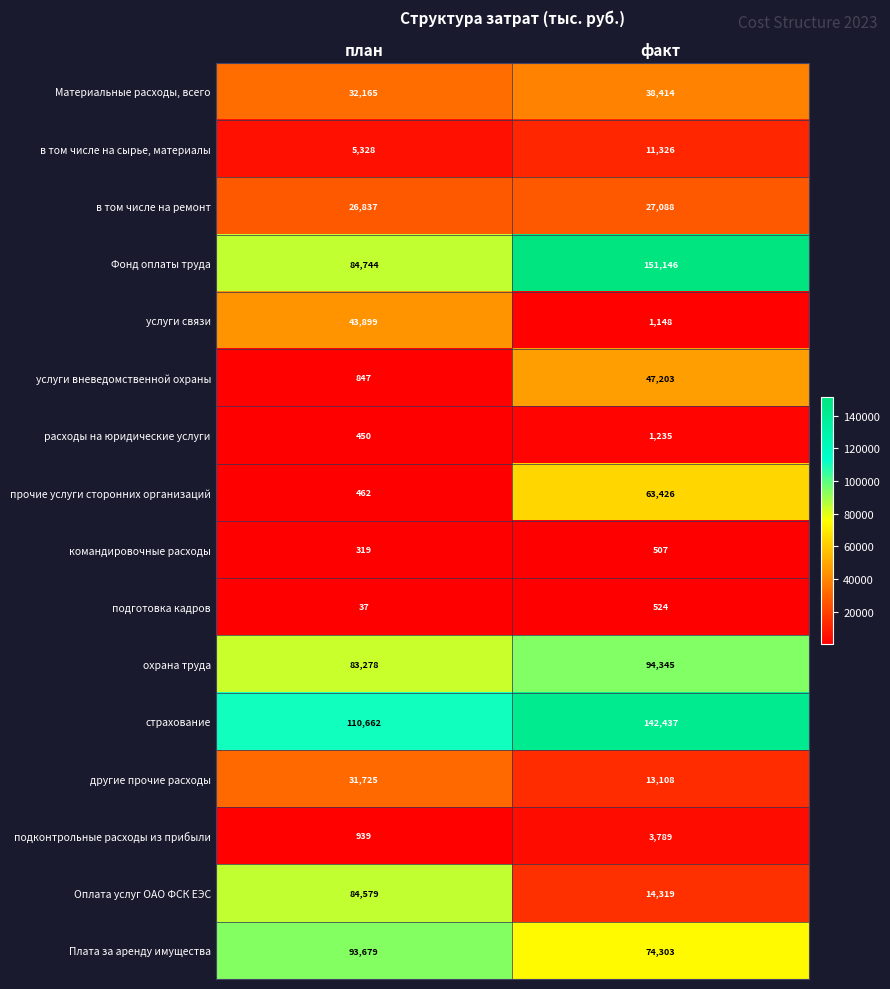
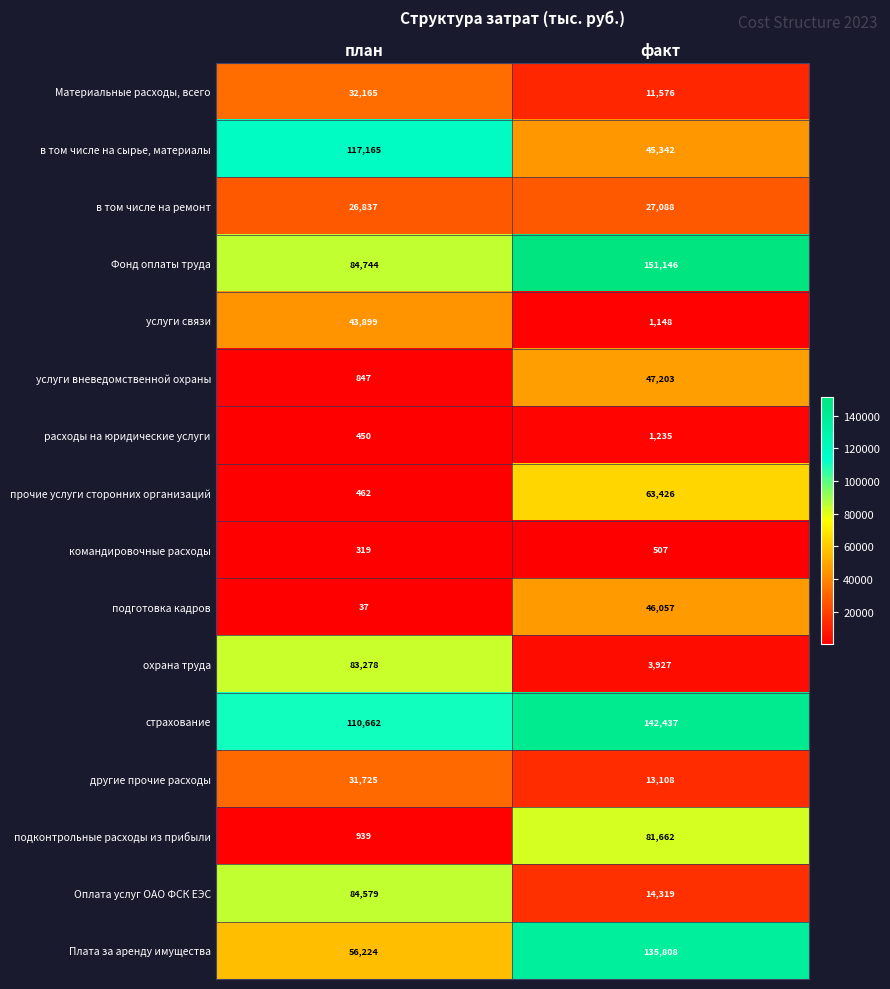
  {
    "Материальные расходы, всего": {
      "план": "32,165",
-     "факт": "38,414"
+     "факт": "11,576"
    },
    "в том числе на сырье, материалы": {
-     "план": "5,328",
-     "факт": "11,326"
+     "план": "117,165",
+     "факт": "45,342"
    },
    "в том числе на ремонт": {
      "план": "26,837",
      "факт": "27,088"
    },
    "Фонд оплаты труда": {
      "план": "84,744",
      "факт": "151,146"
    },
    "услуги связи": {
      "план": "43,899",
      "факт": "1,148"
    },
    "услуги вневедомственной охраны": {
      "план": "847",
      "факт": "47,203"
    },
    "расходы на юридические услуги": {
      "план": "450",
      "факт": "1,235"
    },
    "прочие услуги сторонних организаций": {
      "план": "462",
      "факт": "63,426"
    },
    "командировочные расходы": {
      "план": "319",
      "факт": "507"
    },
    "подготовка кадров": {
      "план": "37",
-     "факт": "524"
+     "факт": "46,057"
    },
    "охрана труда": {
      "план": "83,278",
-     "факт": "94,345"
+     "факт": "3,927"
    },
    "страхование": {
      "план": "110,662",
      "факт": "142,437"
    },
    "другие прочие расходы": {
      "план": "31,725",
      "факт": "13,108"
    },
    "подконтрольные расходы из прибыли": {
      "план": "939",
-     "факт": "3,789"
+     "факт": "81,662"
    },
    "Оплата услуг ОАО ФСК ЕЭС": {
      "план": "84,579",
      "факт": "14,319"
    },
    "Плата за аренду имущества": {
-     "план": "93,679",
-     "факт": "74,303"
+     "план": "56,224",
+     "факт": "135,808"
    }
  }
